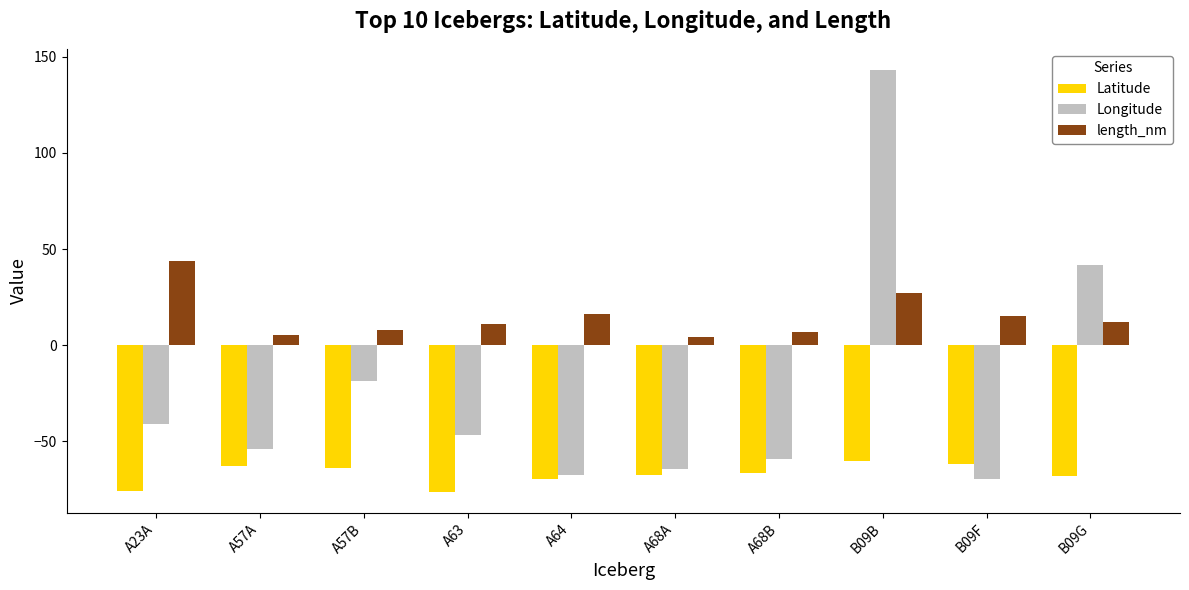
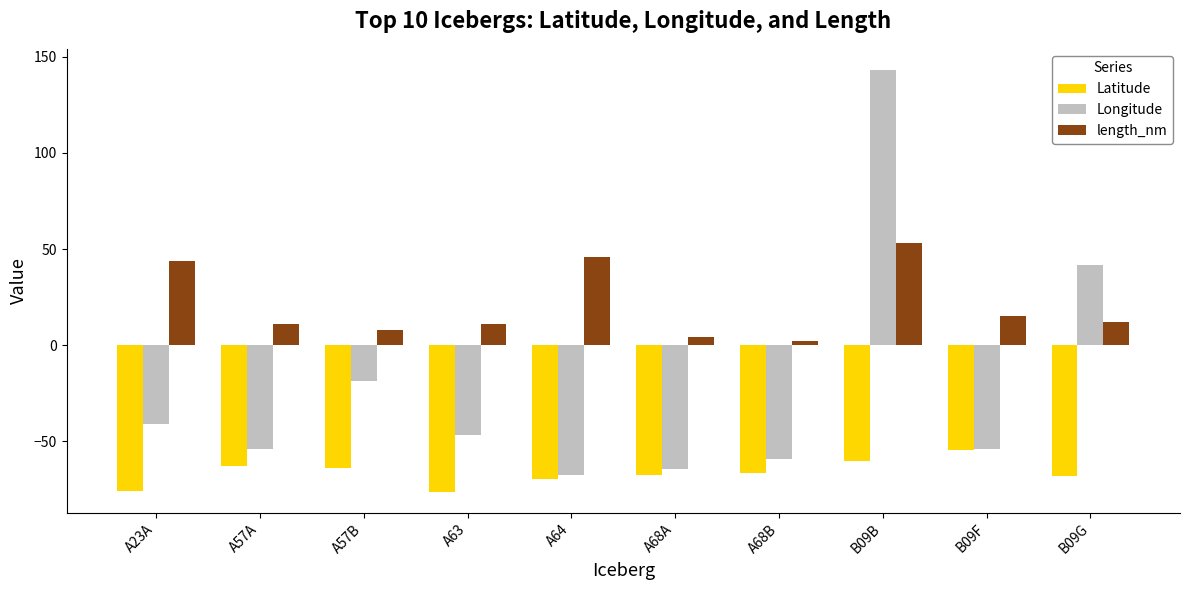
  {
    "Latitude": {
      "A23A": -76,
      "A57A": -63,
      "A57B": -64,
      "A63": -76,
      "A64": -70,
      "A68A": -68,
      "A68B": -67,
      "B09B": -60,
-     "B09F": -62,
+     "B09F": -54,
      "B09G": -68
    },
    "Longitude": {
      "A23A": -41,
      "A57A": -54,
      "A57B": -19,
      "A63": -47,
      "A64": -67,
      "A68A": -64,
      "A68B": -59,
      "B09B": 143,
-     "B09F": -70,
+     "B09F": -54,
      "B09G": 42
    },
    "length_nm": {
      "A23A": 44,
-     "A57A": 5,
+     "A57A": 11,
      "A57B": 8,
      "A63": 11,
-     "A64": 16,
+     "A64": 46,
      "A68A": 4,
-     "A68B": 7,
-     "B09B": 27,
+     "A68B": 2,
+     "B09B": 53,
      "B09F": 15,
      "B09G": 12
    }
  }
